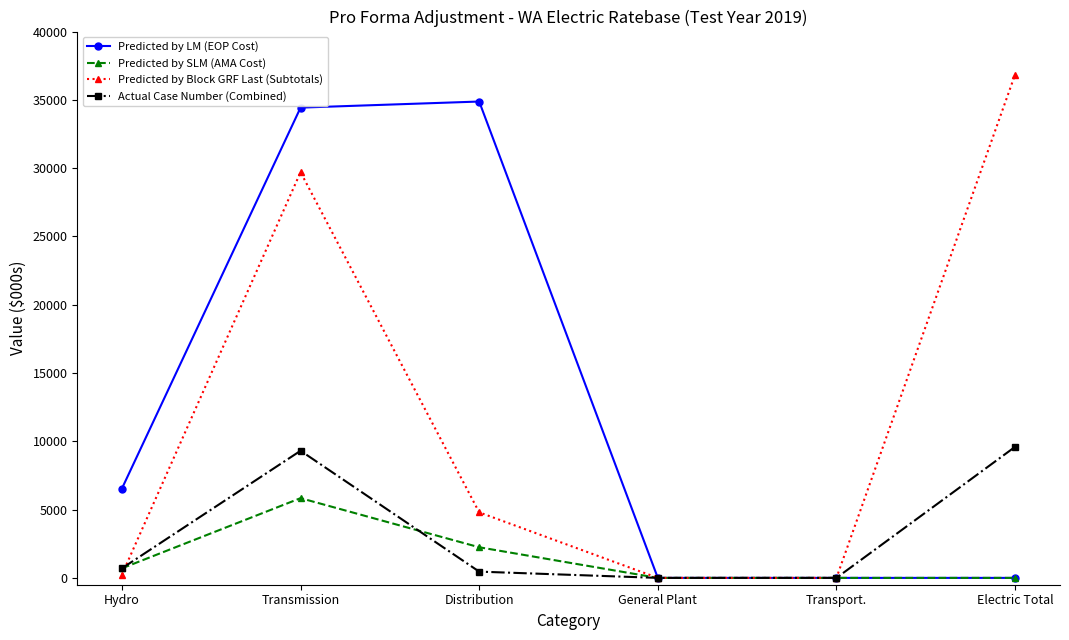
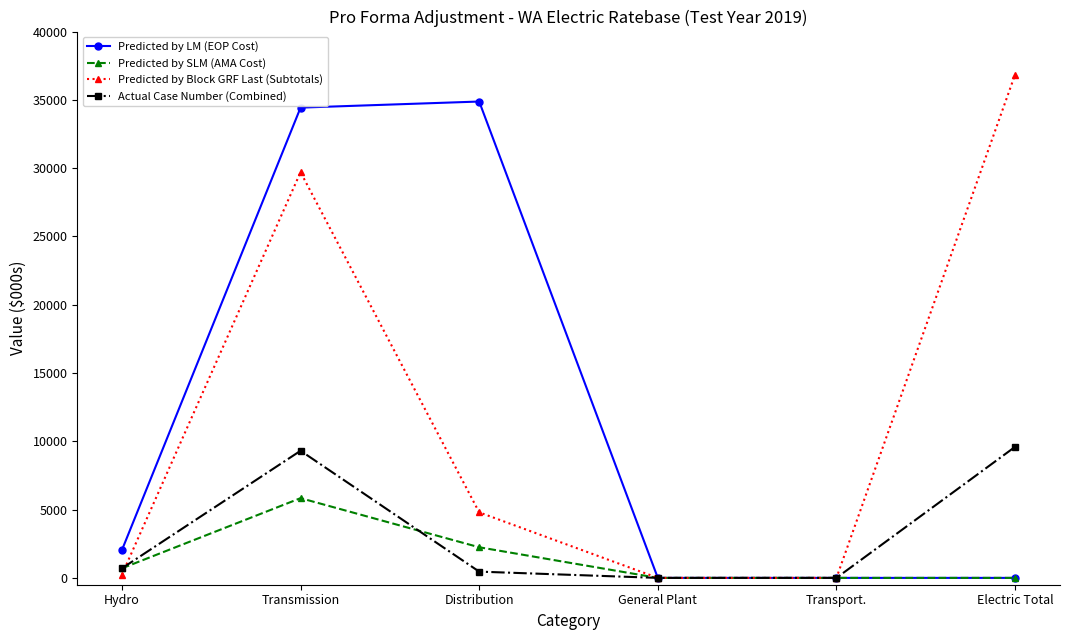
  {
    "Predicted by LM (EOP Cost)": {
-     "Hydro": 6500,
+     "Hydro": 2000,
      "Transmission": 34400,
      "Distribution": 34900
    },
    "Predicted by SLM (AMA Cost)": {
      "Transmission": 5800,
      "Distribution": 2200
    },
    "Predicted by Block GRF Last (Subtotals)": {
      "Hydro": 200,
      "Transmission": 29700,
      "Distribution": 4800,
      "Electric Total": 36800
    },
    "Actual Case Number (Combined)": {
      "Transmission": 9300,
      "Distribution": 500,
      "Electric Total": 9600
    }
  }
